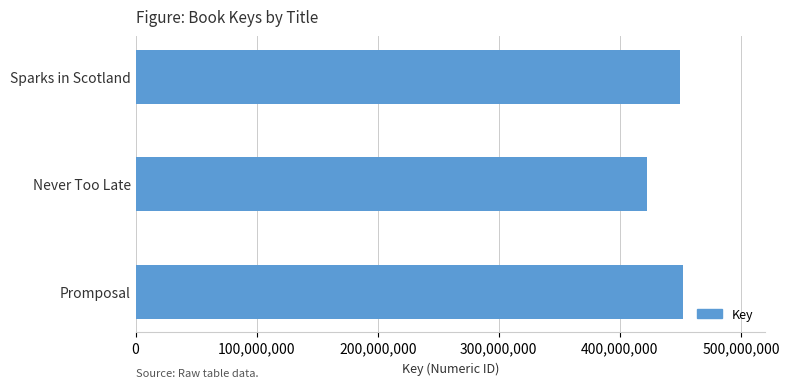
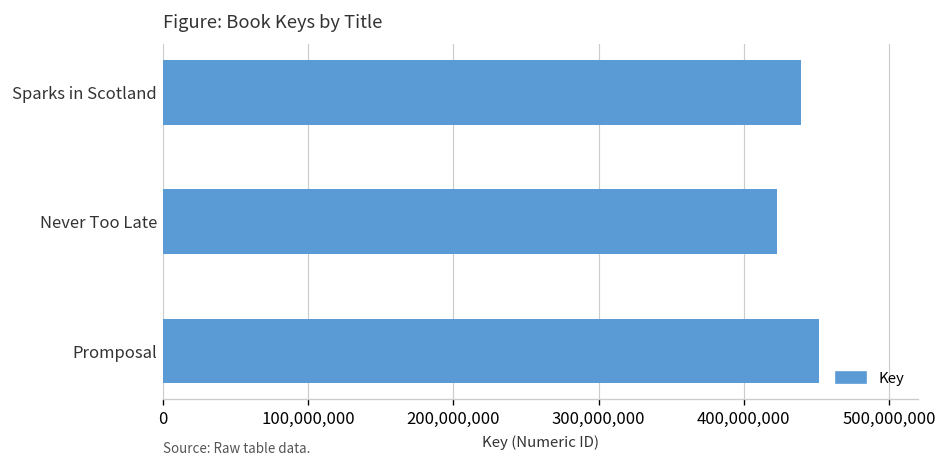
  {
-   "Sparks in Scotland": "450,000,000",
+   "Sparks in Scotland": "439,000,000",
    "Never Too Late": "423,000,000",
    "Promposal": "452,000,000"
  }
